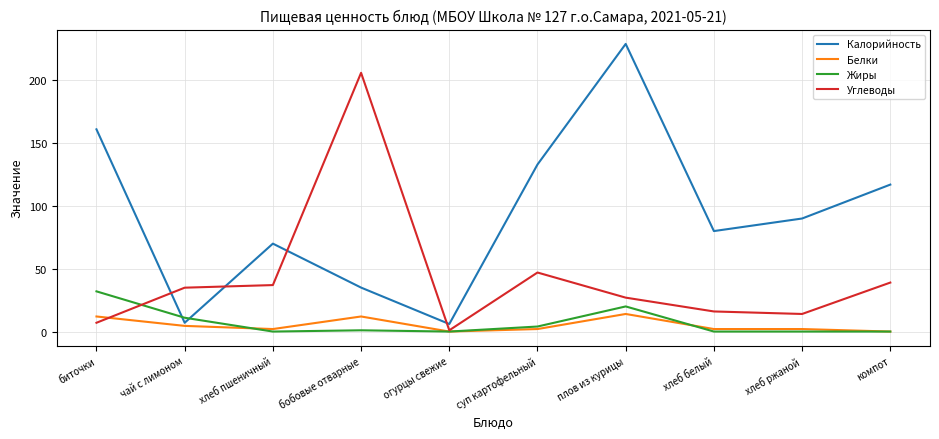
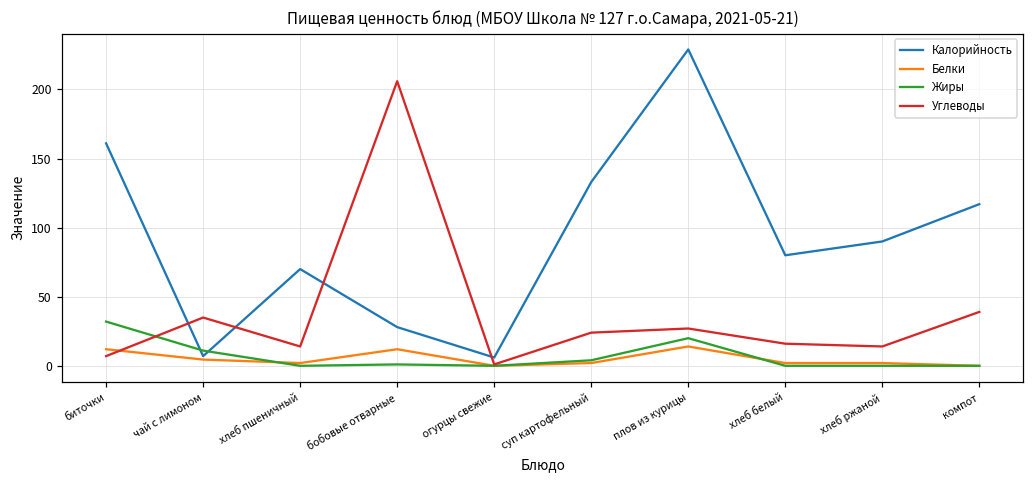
  {
    "Калорийность": {
      "биточки": 161,
      "чай с лимоном": 7,
      "хлеб пшеничный": 70,
-     "бобовые отварные": 35,
+     "бобовые отварные": 28,
      "огурцы свежие": 6,
      "суп картофельный": 133,
      "плов из курицы": 229,
      "хлеб белый": 80,
      "хлеб ржаной": 90,
      "компот": 117
    },
    "Белки": {
      "биточки": 12,
      "чай с лимоном": 5,
      "хлеб пшеничный": 2,
      "бобовые отварные": 12,
      "плов из курицы": 14,
      "хлеб белый": 2,
      "хлеб ржаной": 2
    },
    "Жиры": {
      "биточки": 32,
      "чай с лимоном": 11,
      "хлеб пшеничный": 0,
      "бобовые отварные": 1,
      "плов из курицы": 20,
      "хлеб белый": 0,
      "хлеб ржаной": 0
    },
    "Углеводы": {
      "биточки": 7,
      "чай с лимоном": 35,
-     "хлеб пшеничный": 37,
+     "хлеб пшеничный": 14,
      "бобовые отварные": 206,
-     "суп картофельный": 47,
+     "суп картофельный": 24,
      "плов из курицы": 27,
      "хлеб белый": 16,
      "хлеб ржаной": 14,
      "компот": 39
    }
  }
